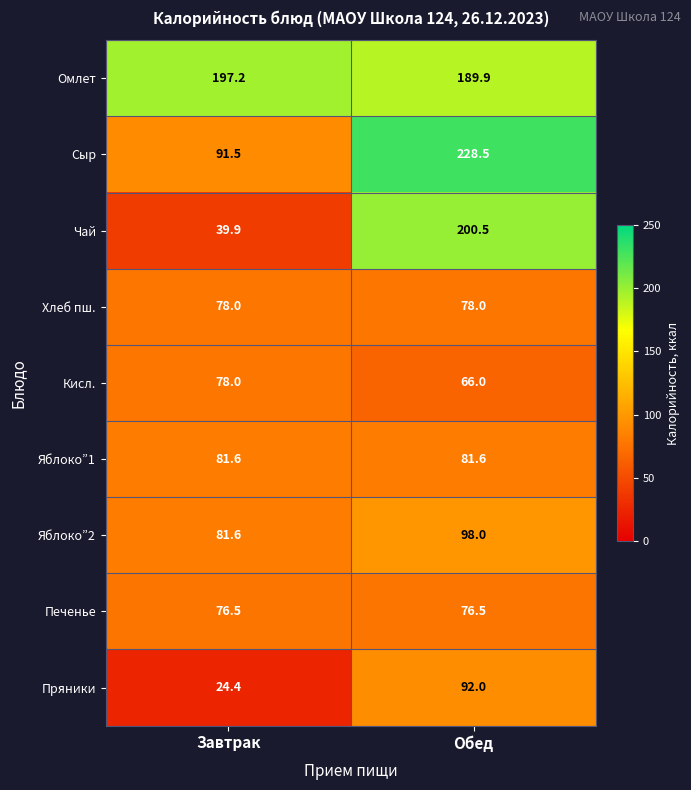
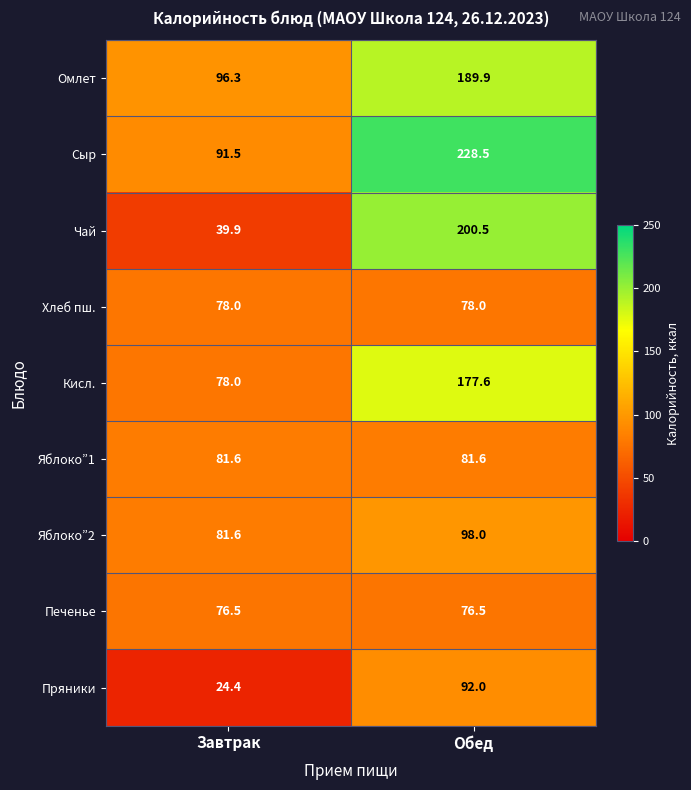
  {
    "Омлет": {
-     "Завтрак": 197.2,
+     "Завтрак": 96.3,
      "Обед": 189.9
    },
    "Сыр": {
      "Завтрак": 91.5,
      "Обед": 228.5
    },
    "Чай": {
      "Завтрак": 39.9,
      "Обед": 200.5
    },
    "Хлеб пш.": {
      "Завтрак": 78.0,
      "Обед": 78.0
    },
    "Кисл.": {
      "Завтрак": 78.0,
-     "Обед": 66.0
+     "Обед": 177.6
    },
    "Яблоко”1": {
      "Завтрак": 81.6,
      "Обед": 81.6
    },
    "Яблоко”2": {
      "Завтрак": 81.6,
      "Обед": 98.0
    },
    "Печенье": {
      "Завтрак": 76.5,
      "Обед": 76.5
    },
    "Пряники": {
      "Завтрак": 24.4,
      "Обед": 92.0
    }
  }
